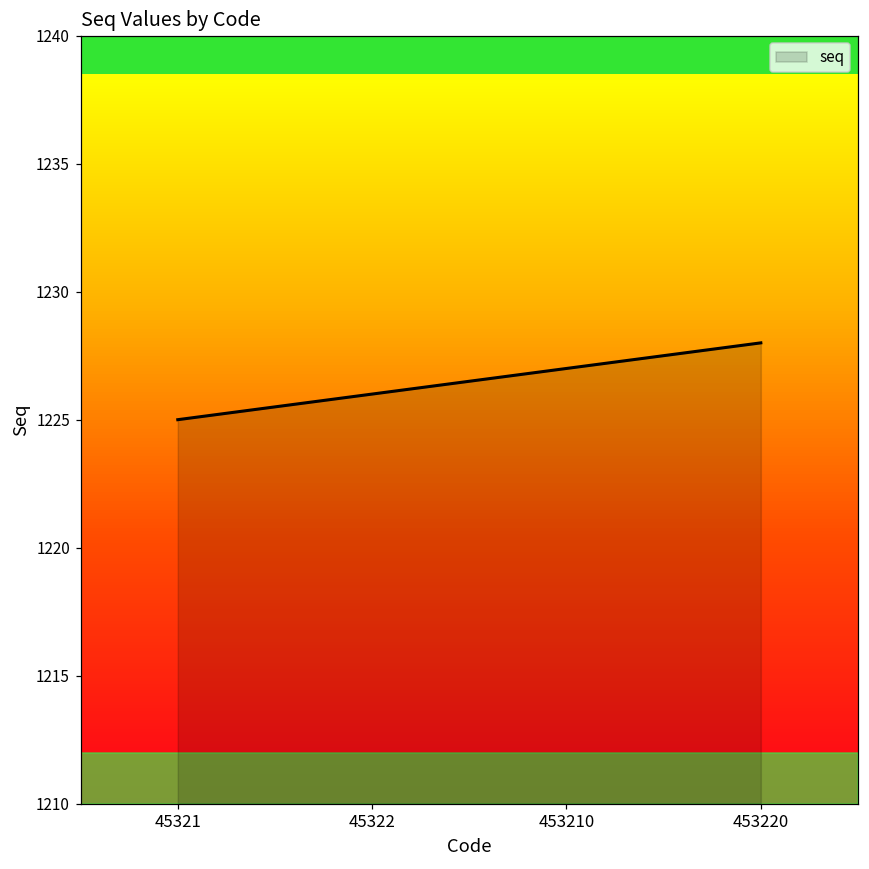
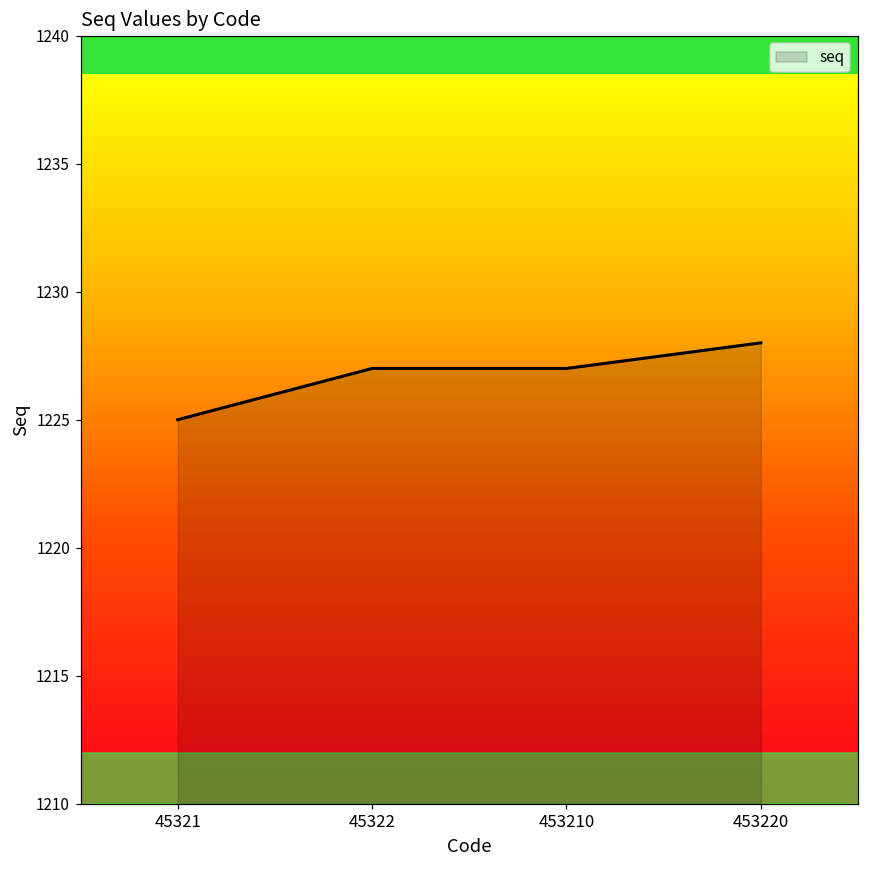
  {
    "45321": 1225,
-   "45322": 1226,
+   "45322": 1227,
    "453210": 1227,
    "453220": 1228
  }
